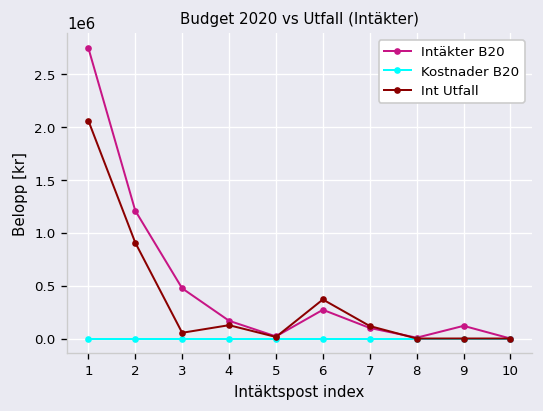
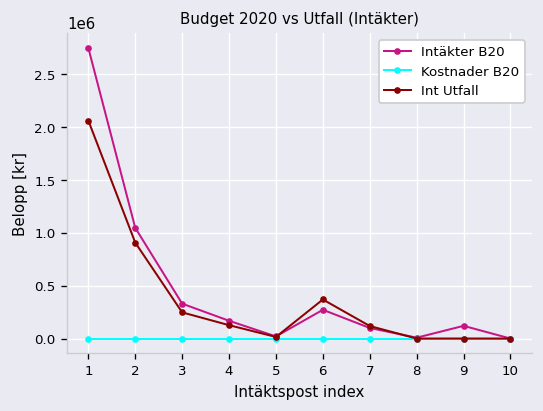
  {
    "Intäkter B20": {
      "1": 2700000,
-     "2": 1200000,
-     "3": 500000,
+     "2": 1000000,
+     "3": 300000,
      "4": 200000,
      "6": 300000,
      "9": 100000
    },
    "Kostnader B20": {
      "1": 0,
      "2": 0,
      "3": 0,
      "4": 0,
      "6": 0,
      "7": 0
    },
    "Int Utfall": {
      "1": 2100000,
      "2": 900000,
-     "3": 100000,
+     "3": 200000,
      "4": 100000,
      "6": 400000
    }
  }
